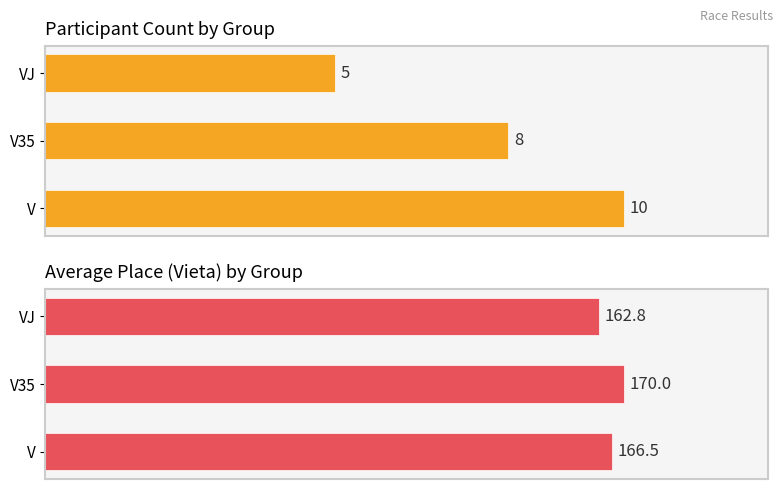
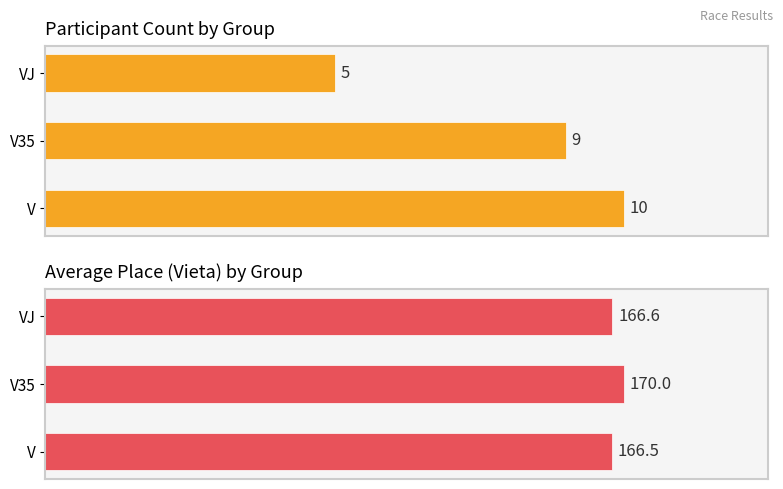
  {
    "Participant Count by Group": {
      "VJ": 5,
-     "V35": 8,
+     "V35": 9,
      "V": 10
    },
    "Average Place (Vieta) by Group": {
-     "VJ": 162.8,
+     "VJ": 166.6,
      "V35": 170.0,
      "V": 166.5
    }
  }
